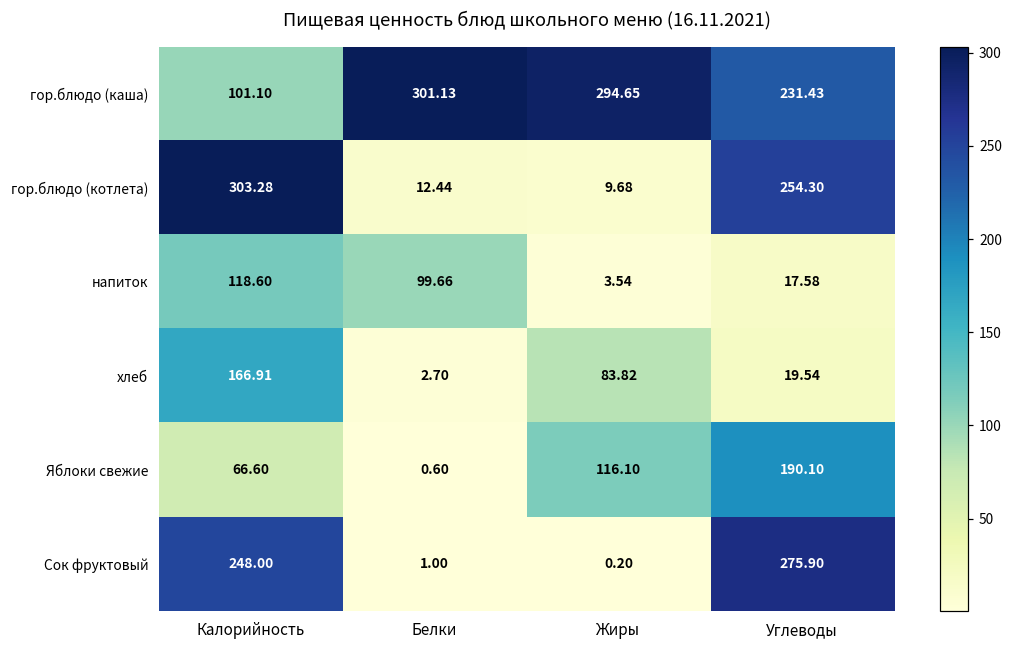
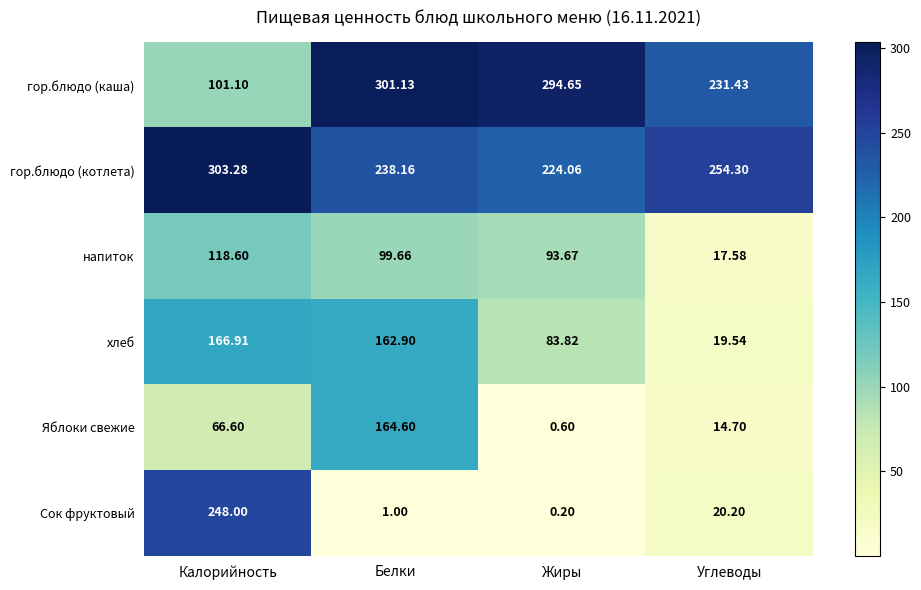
  {
    "гор.блюдо (каша)": {
      "Калорийность": 101.10,
      "Белки": 301.13,
      "Жиры": 294.65,
      "Углеводы": 231.43
    },
    "гор.блюдо (котлета)": {
      "Калорийность": 303.28,
-     "Белки": 12.44,
-     "Жиры": 9.68,
+     "Белки": 238.16,
+     "Жиры": 224.06,
      "Углеводы": 254.30
    },
    "напиток": {
      "Калорийность": 118.60,
      "Белки": 99.66,
-     "Жиры": 3.54,
+     "Жиры": 93.67,
      "Углеводы": 17.58
    },
    "хлеб": {
      "Калорийность": 166.91,
-     "Белки": 2.70,
+     "Белки": 162.90,
      "Жиры": 83.82,
      "Углеводы": 19.54
    },
    "Яблоки свежие": {
      "Калорийность": 66.60,
-     "Белки": 0.60,
-     "Жиры": 116.10,
-     "Углеводы": 190.10
+     "Белки": 164.60,
+     "Жиры": 0.60,
+     "Углеводы": 14.70
    },
    "Сок фруктовый": {
      "Калорийность": 248.00,
      "Белки": 1.00,
      "Жиры": 0.20,
-     "Углеводы": 275.90
+     "Углеводы": 20.20
    }
  }
